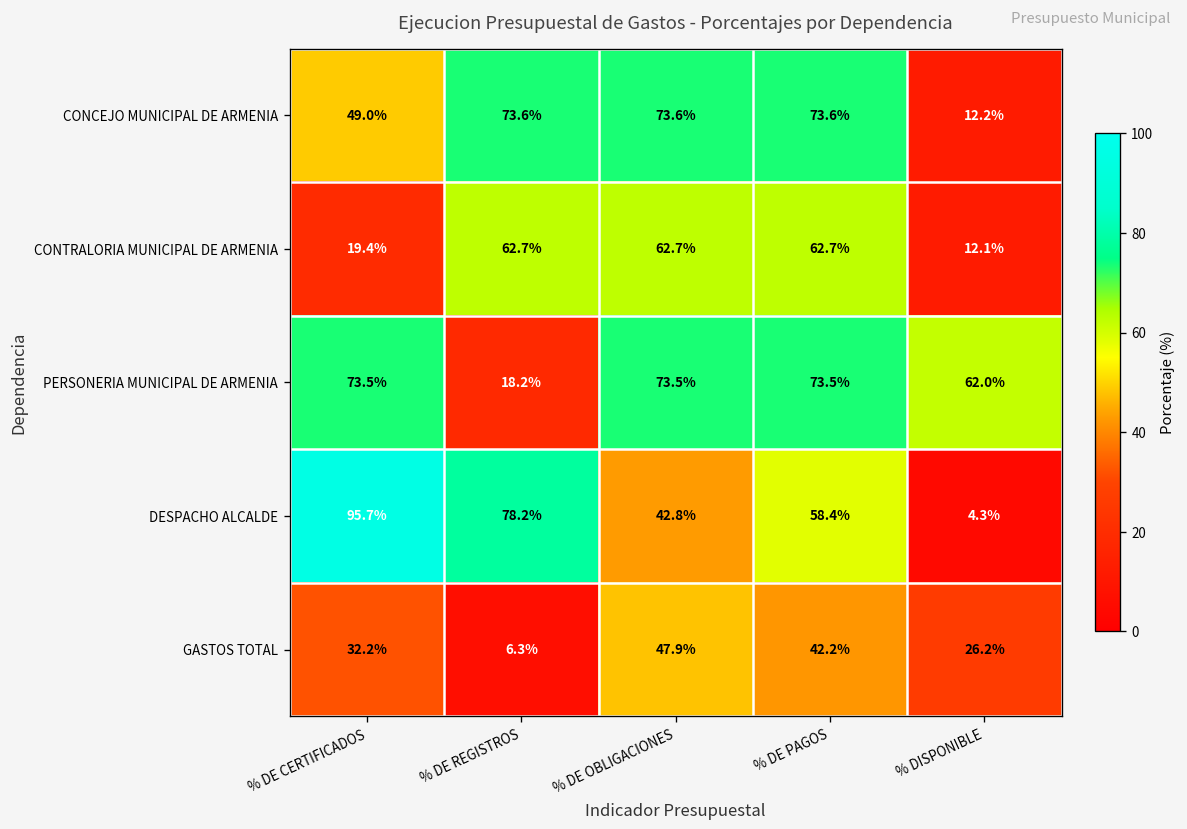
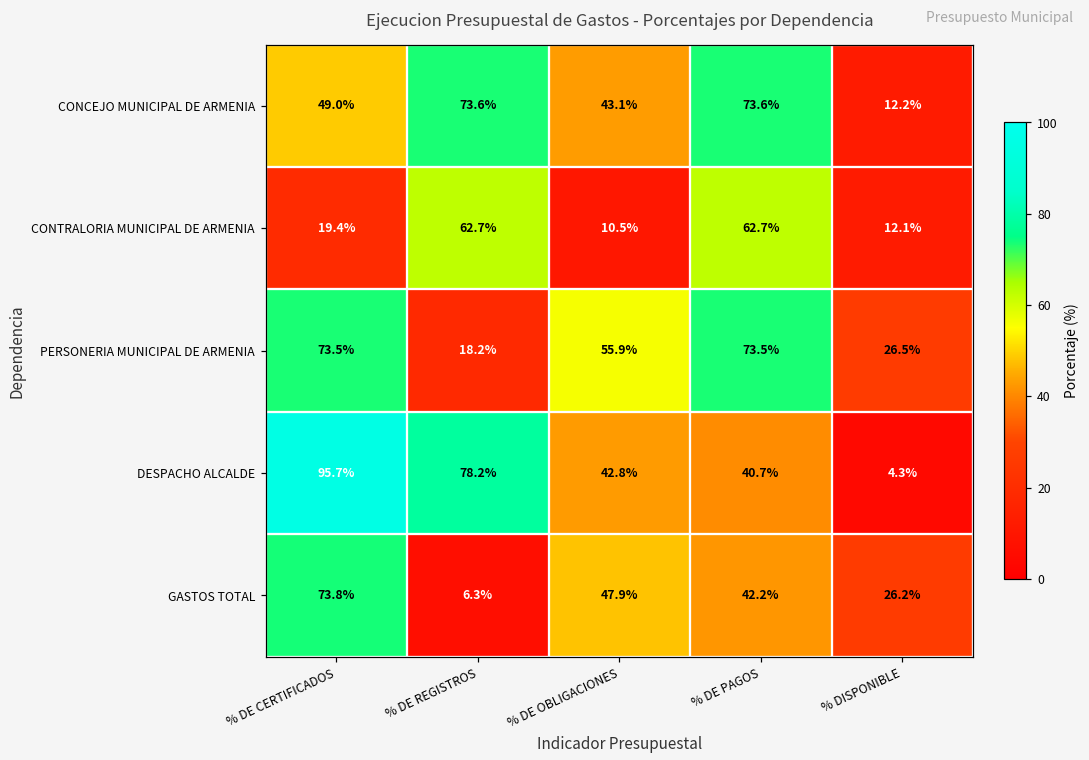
  {
    "CONCEJO MUNICIPAL DE ARMENIA": {
      "% DE CERTIFICADOS": "49.0%",
      "% DE REGISTROS": "73.6%",
-     "% DE OBLIGACIONES": "73.6%",
+     "% DE OBLIGACIONES": "43.1%",
      "% DE PAGOS": "73.6%",
      "% DISPONIBLE": "12.2%"
    },
    "CONTRALORIA MUNICIPAL DE ARMENIA": {
      "% DE CERTIFICADOS": "19.4%",
      "% DE REGISTROS": "62.7%",
-     "% DE OBLIGACIONES": "62.7%",
+     "% DE OBLIGACIONES": "10.5%",
      "% DE PAGOS": "62.7%",
      "% DISPONIBLE": "12.1%"
    },
    "PERSONERIA MUNICIPAL DE ARMENIA": {
      "% DE CERTIFICADOS": "73.5%",
      "% DE REGISTROS": "18.2%",
-     "% DE OBLIGACIONES": "73.5%",
+     "% DE OBLIGACIONES": "55.9%",
      "% DE PAGOS": "73.5%",
-     "% DISPONIBLE": "62.0%"
+     "% DISPONIBLE": "26.5%"
    },
    "DESPACHO ALCALDE": {
      "% DE CERTIFICADOS": "95.7%",
      "% DE REGISTROS": "78.2%",
      "% DE OBLIGACIONES": "42.8%",
-     "% DE PAGOS": "58.4%",
+     "% DE PAGOS": "40.7%",
      "% DISPONIBLE": "4.3%"
    },
    "GASTOS TOTAL": {
-     "% DE CERTIFICADOS": "32.2%",
+     "% DE CERTIFICADOS": "73.8%",
      "% DE REGISTROS": "6.3%",
      "% DE OBLIGACIONES": "47.9%",
      "% DE PAGOS": "42.2%",
      "% DISPONIBLE": "26.2%"
    }
  }
